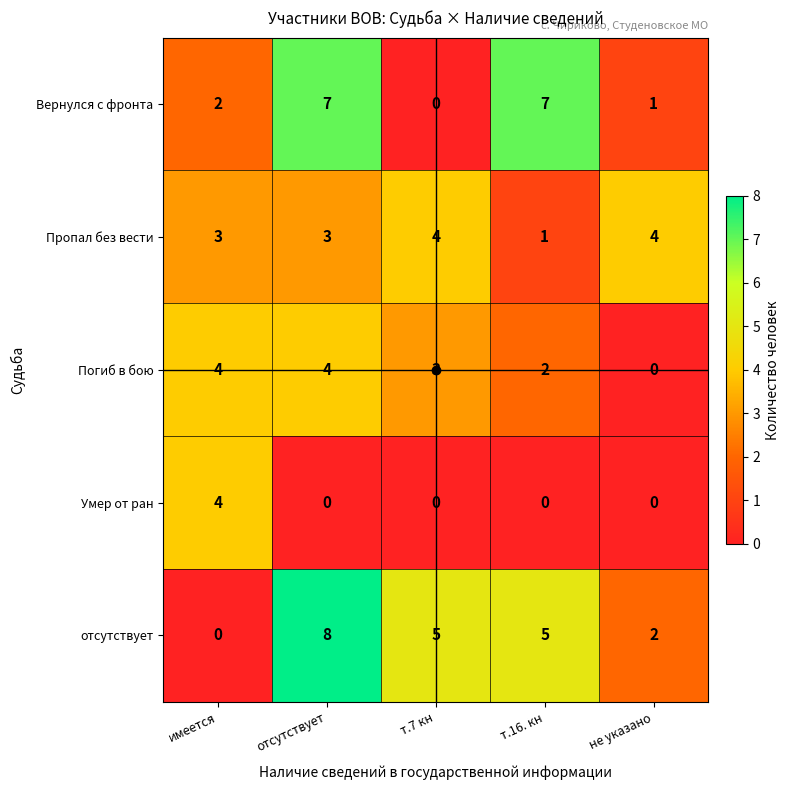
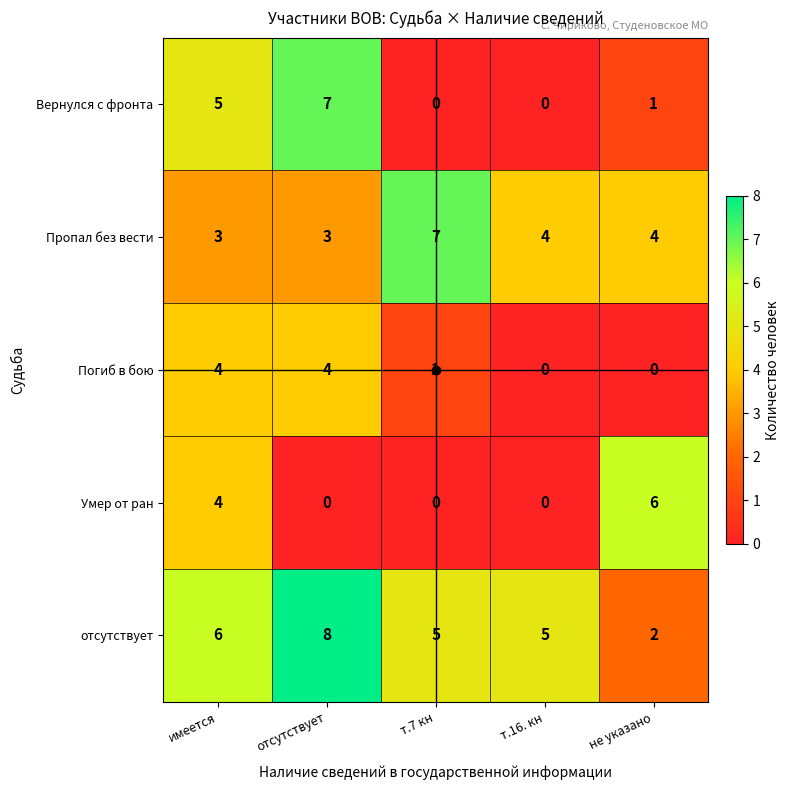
  {
    "Вернулся с фронта": {
-     "имеется": 2,
+     "имеется": 5,
      "отсутствует": 7,
      "т.7 кн": 0,
-     "т.16. кн": 7,
+     "т.16. кн": 0,
      "не указано": 1
    },
    "Пропал без вести": {
      "имеется": 3,
      "отсутствует": 3,
-     "т.7 кн": 4,
-     "т.16. кн": 1,
+     "т.7 кн": 7,
+     "т.16. кн": 4,
      "не указано": 4
    },
    "Погиб в бою": {
      "имеется": 4,
      "отсутствует": 4,
-     "т.7 кн": 3,
-     "т.16. кн": 2,
+     "т.7 кн": 1,
+     "т.16. кн": 0,
      "не указано": 0
    },
    "Умер от ран": {
      "имеется": 4,
      "отсутствует": 0,
      "т.7 кн": 0,
      "т.16. кн": 0,
-     "не указано": 0
+     "не указано": 6
    },
    "отсутствует": {
-     "имеется": 0,
+     "имеется": 6,
      "отсутствует": 8,
      "т.7 кн": 5,
      "т.16. кн": 5,
      "не указано": 2
    }
  }
